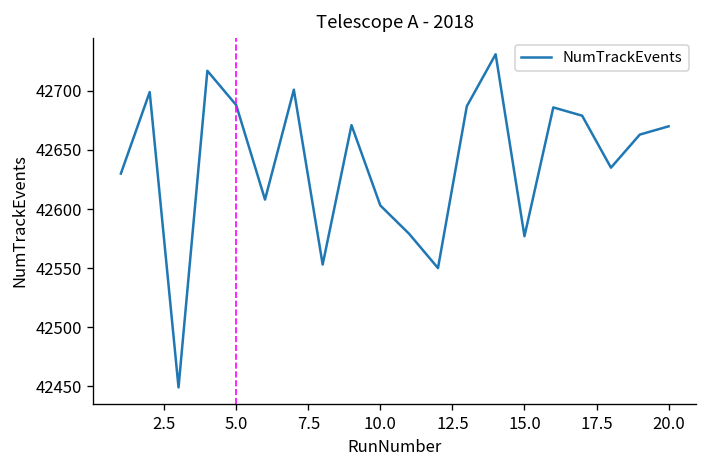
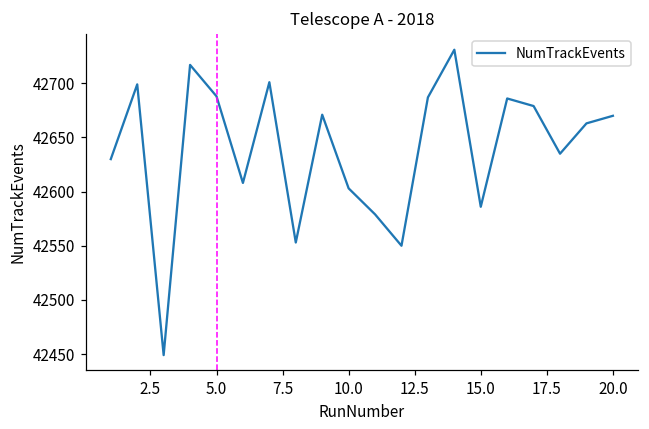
  {
    "5.0": 42690,
    "10.0": 42600,
-   "15.0": 42580,
+   "15.0": 42590,
    "20.0": 42670
  }
